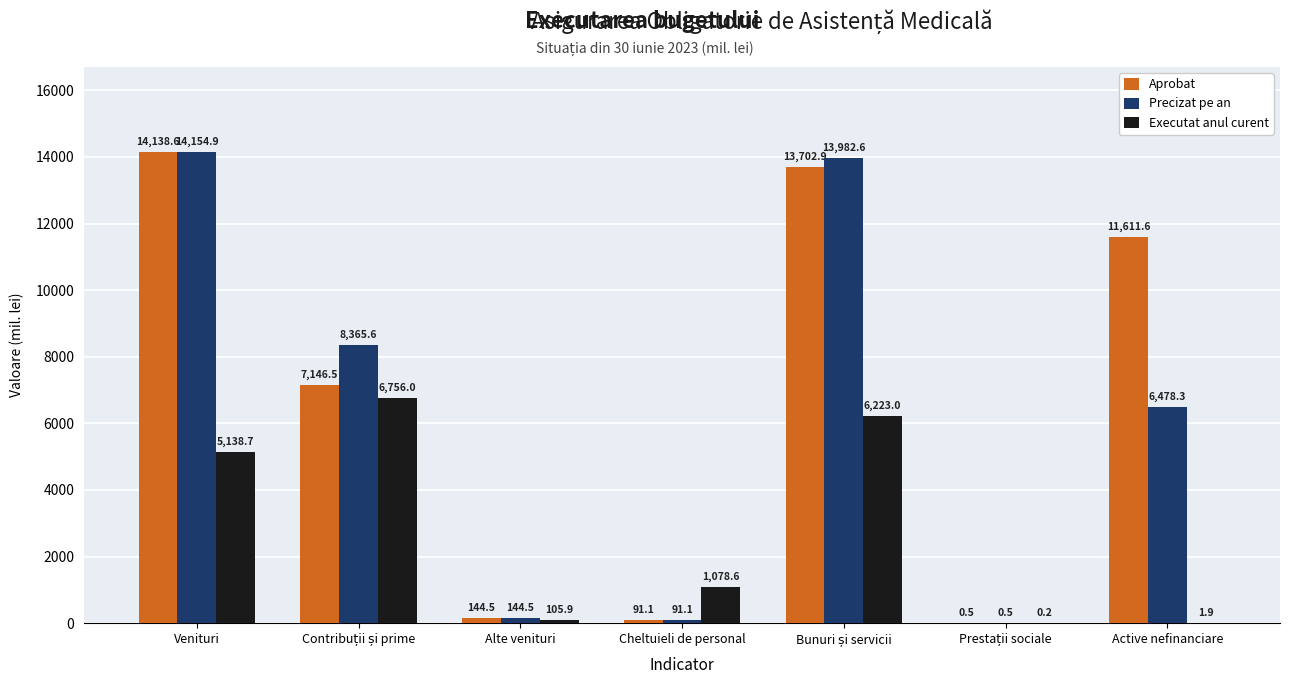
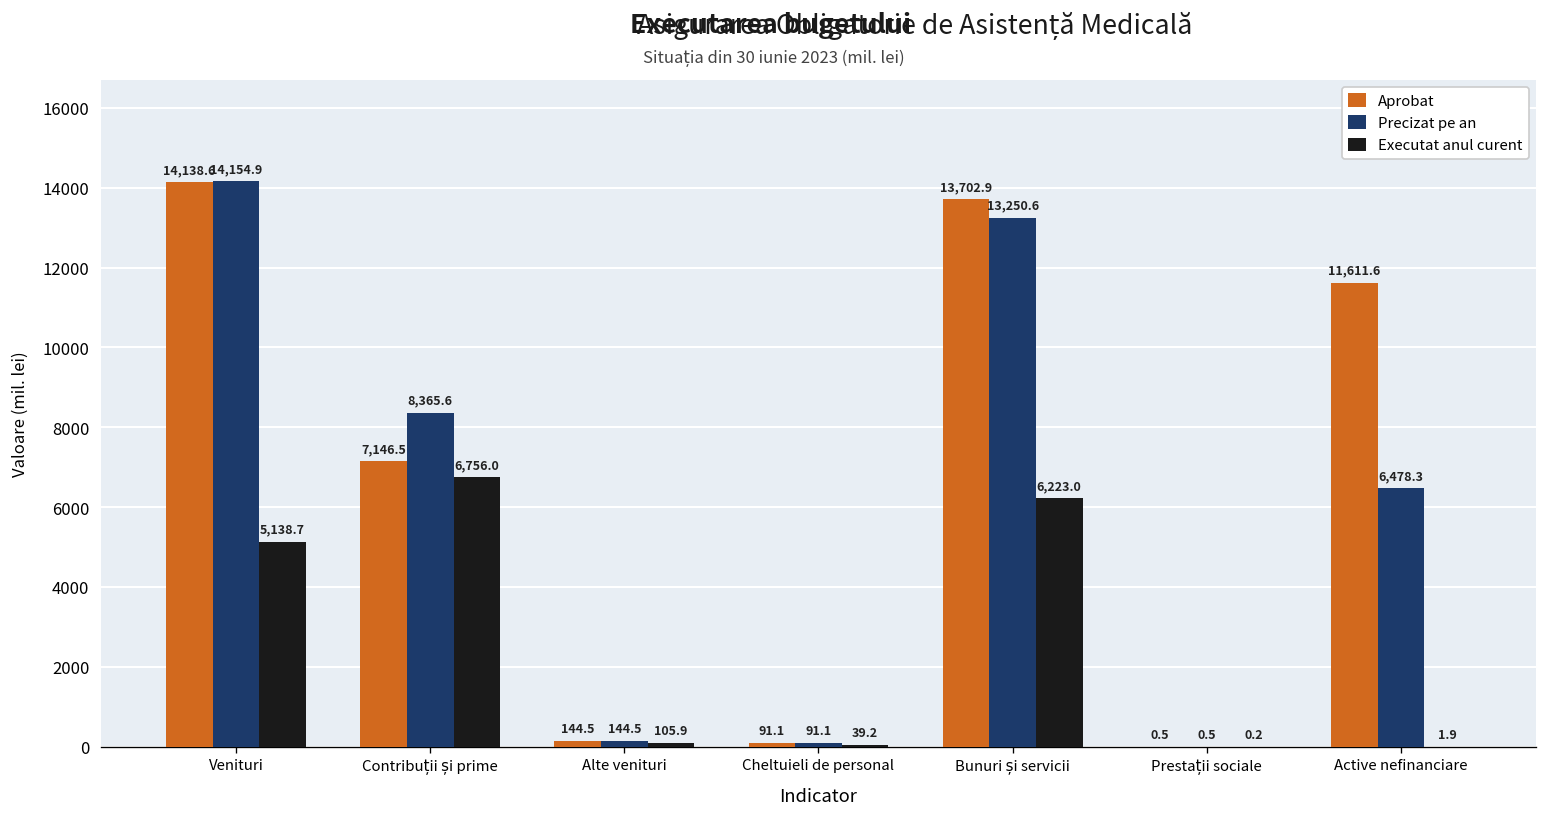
  {
    "Aprobat": {
      "Venituri": "14,138.6",
      "Contribuții și prime": "7,146.5",
      "Alte venituri": "144.5",
      "Cheltuieli de personal": "91.1",
      "Bunuri și servicii": "13,702.9",
      "Prestații sociale": "0.5",
      "Active nefinanciare": "11,611.6"
    },
    "Precizat pe an": {
      "Venituri": "14,154.9",
      "Contribuții și prime": "8,365.6",
      "Alte venituri": "144.5",
      "Cheltuieli de personal": "91.1",
-     "Bunuri și servicii": "13,982.6",
+     "Bunuri și servicii": "13,250.6",
      "Prestații sociale": "0.5",
      "Active nefinanciare": "6,478.3"
    },
    "Executat anul curent": {
      "Venituri": "5,138.7",
      "Contribuții și prime": "6,756.0",
      "Alte venituri": "105.9",
-     "Cheltuieli de personal": "1,078.6",
+     "Cheltuieli de personal": "39.2",
      "Bunuri și servicii": "6,223.0",
      "Prestații sociale": "0.2",
      "Active nefinanciare": "1.9"
    }
  }
